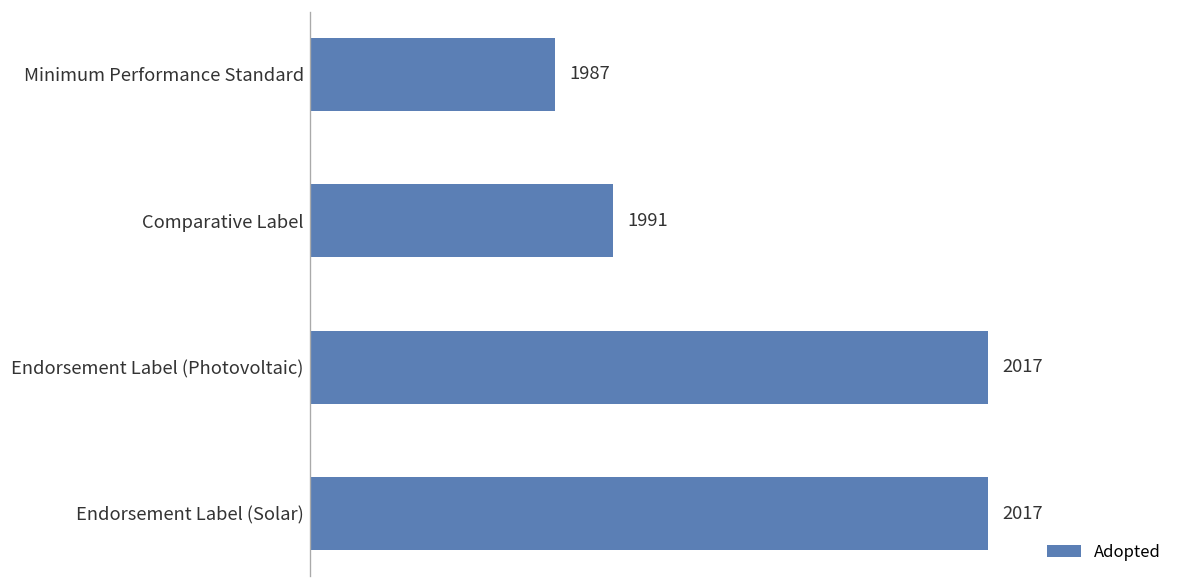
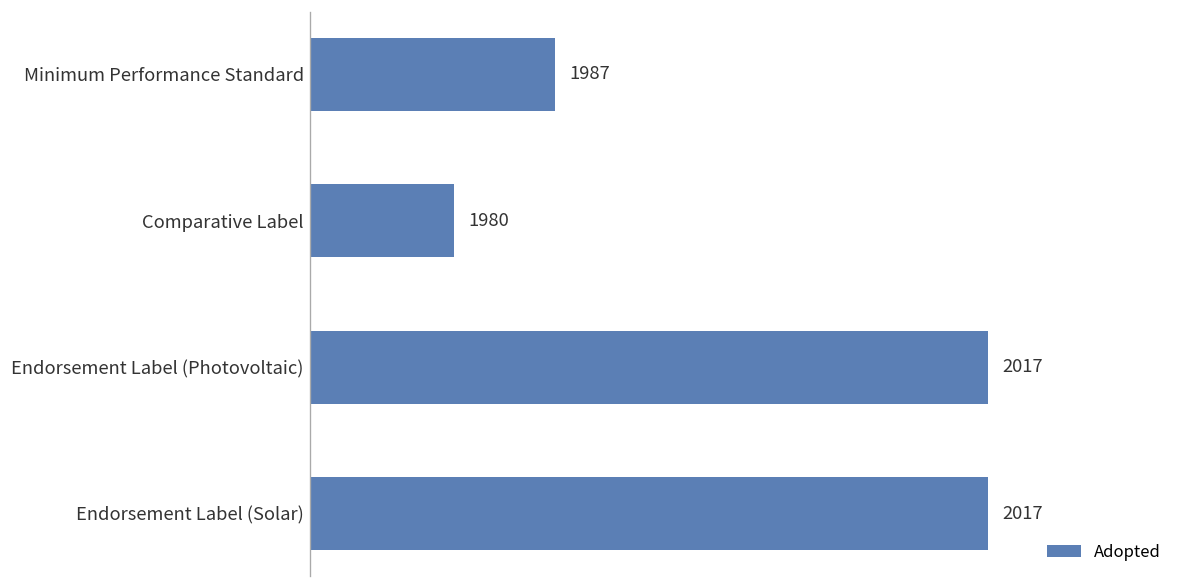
  {
    "Minimum Performance Standard": 1987,
-   "Comparative Label": 1991,
+   "Comparative Label": 1980,
    "Endorsement Label (Photovoltaic)": 2017,
    "Endorsement Label (Solar)": 2017
  }
